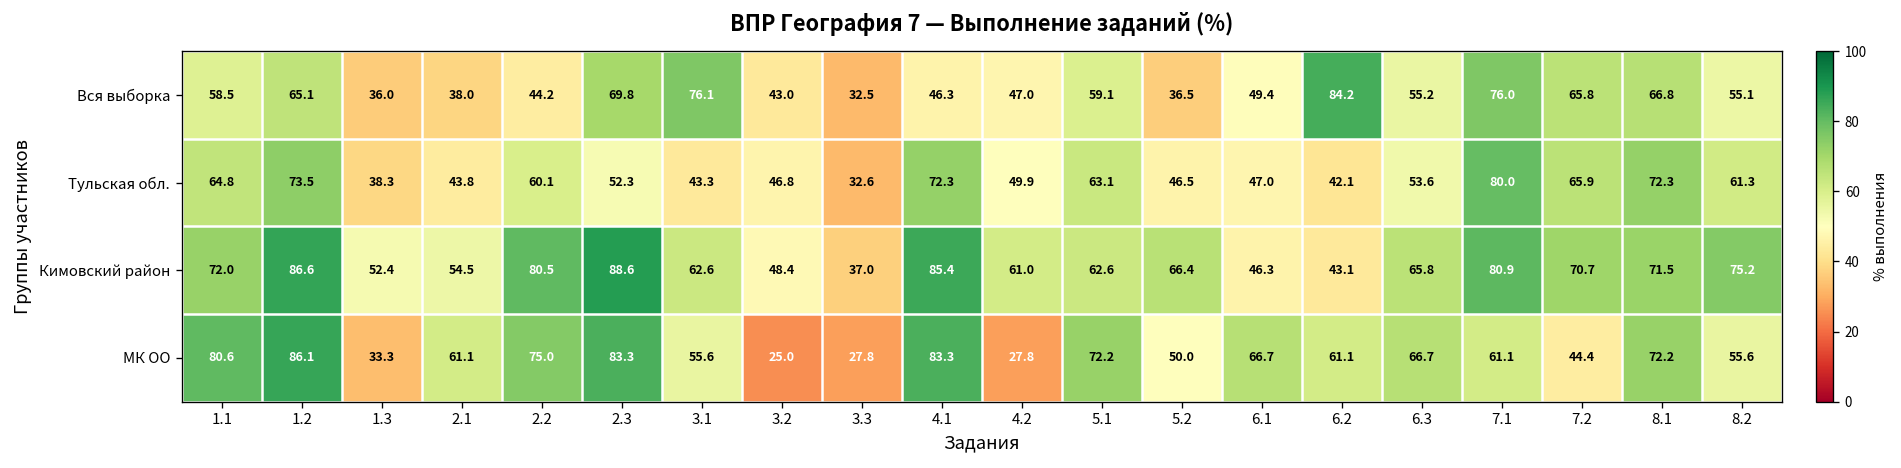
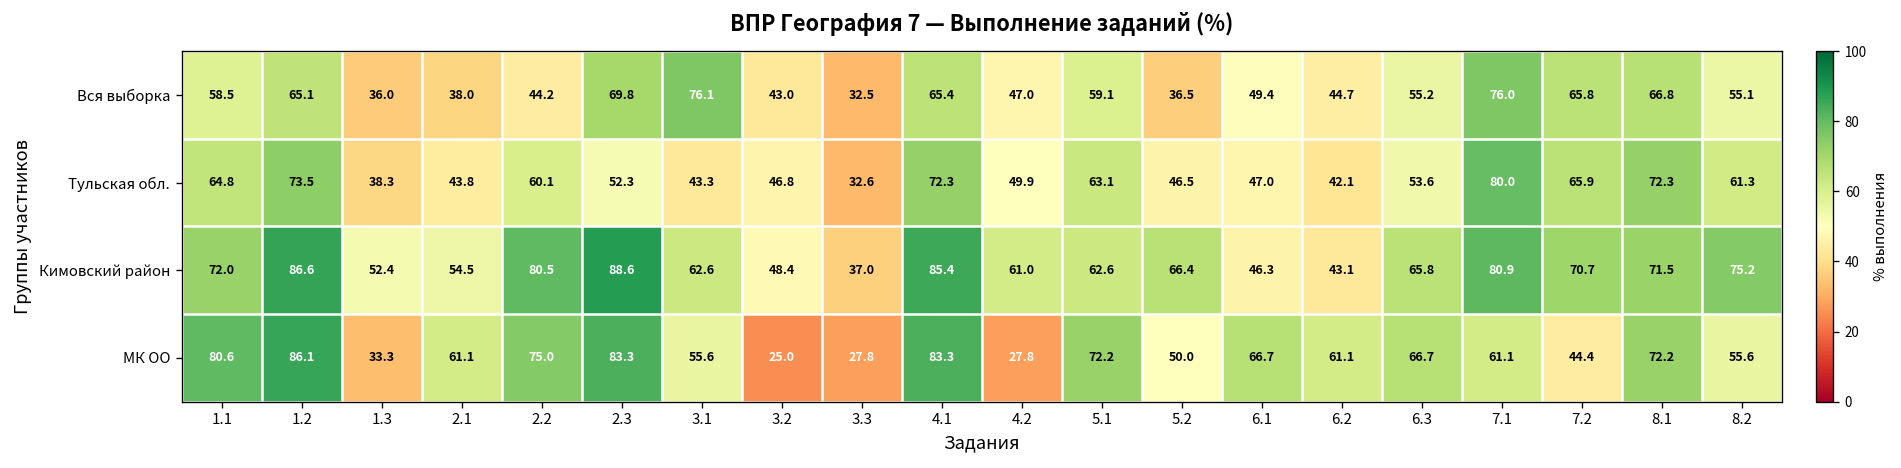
  {
    "Вся выборка": {
      "1.1": 58.5,
      "1.2": 65.1,
      "1.3": 36.0,
      "2.1": 38.0,
      "2.2": 44.2,
      "2.3": 69.8,
      "3.1": 76.1,
      "3.2": 43.0,
      "3.3": 32.5,
-     "4.1": 46.3,
+     "4.1": 65.4,
      "4.2": 47.0,
      "5.1": 59.1,
      "5.2": 36.5,
      "6.1": 49.4,
-     "6.2": 84.2,
+     "6.2": 44.7,
      "6.3": 55.2,
      "7.1": 76.0,
      "7.2": 65.8,
      "8.1": 66.8,
      "8.2": 55.1
    },
    "Тульская обл.": {
      "1.1": 64.8,
      "1.2": 73.5,
      "1.3": 38.3,
      "2.1": 43.8,
      "2.2": 60.1,
      "2.3": 52.3,
      "3.1": 43.3,
      "3.2": 46.8,
      "3.3": 32.6,
      "4.1": 72.3,
      "4.2": 49.9,
      "5.1": 63.1,
      "5.2": 46.5,
      "6.1": 47.0,
      "6.2": 42.1,
      "6.3": 53.6,
      "7.1": 80.0,
      "7.2": 65.9,
      "8.1": 72.3,
      "8.2": 61.3
    },
    "Кимовский район": {
      "1.1": 72.0,
      "1.2": 86.6,
      "1.3": 52.4,
      "2.1": 54.5,
      "2.2": 80.5,
      "2.3": 88.6,
      "3.1": 62.6,
      "3.2": 48.4,
      "3.3": 37.0,
      "4.1": 85.4,
      "4.2": 61.0,
      "5.1": 62.6,
      "5.2": 66.4,
      "6.1": 46.3,
      "6.2": 43.1,
      "6.3": 65.8,
      "7.1": 80.9,
      "7.2": 70.7,
      "8.1": 71.5,
      "8.2": 75.2
    },
    "МК ОО": {
      "1.1": 80.6,
      "1.2": 86.1,
      "1.3": 33.3,
      "2.1": 61.1,
      "2.2": 75.0,
      "2.3": 83.3,
      "3.1": 55.6,
      "3.2": 25.0,
      "3.3": 27.8,
      "4.1": 83.3,
      "4.2": 27.8,
      "5.1": 72.2,
      "5.2": 50.0,
      "6.1": 66.7,
      "6.2": 61.1,
      "6.3": 66.7,
      "7.1": 61.1,
      "7.2": 44.4,
      "8.1": 72.2,
      "8.2": 55.6
    }
  }
